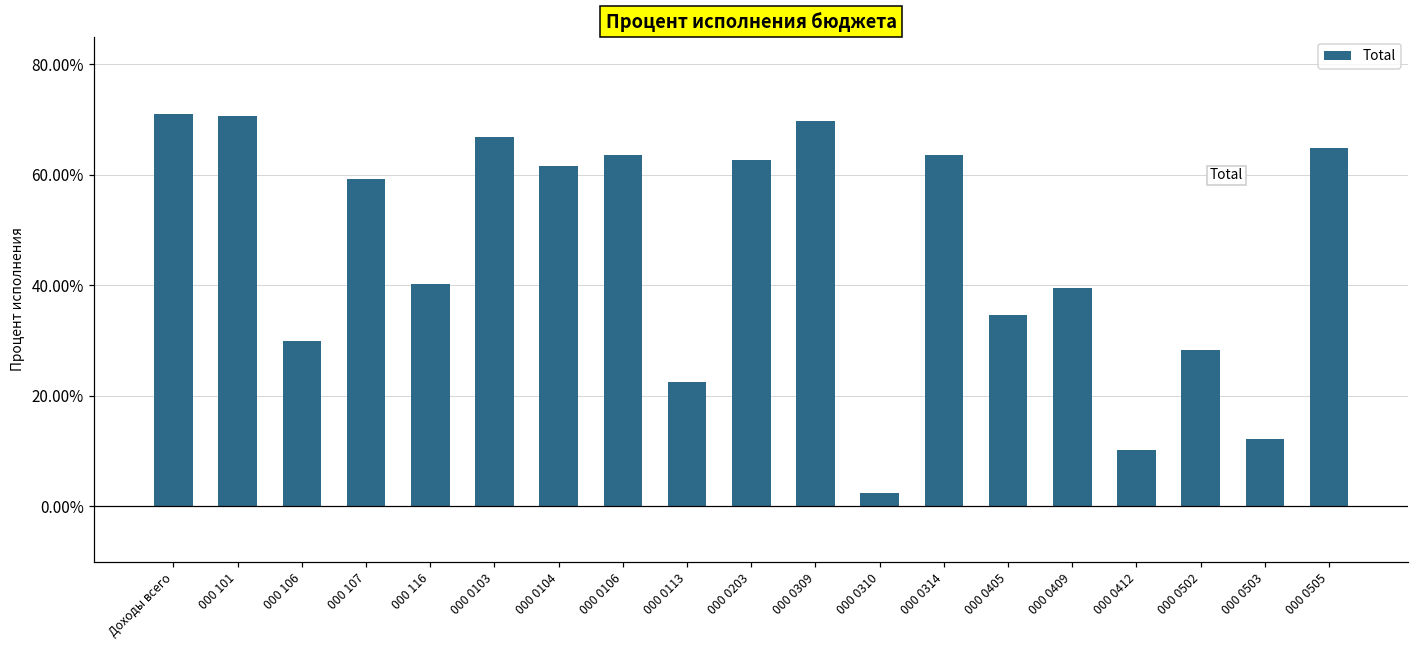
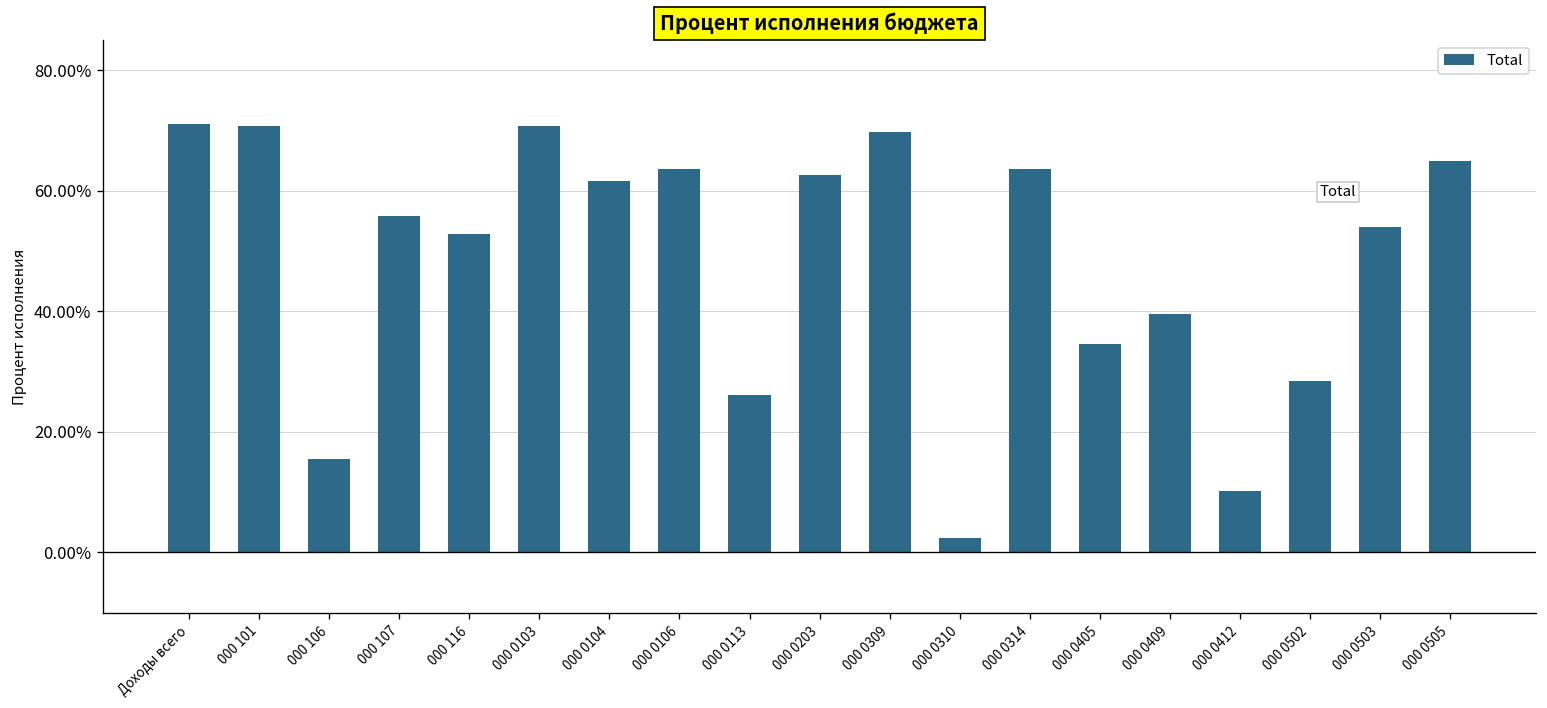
  {
    "Доходы всего": "71%",
    "000 101": "71%",
-   "000 106": "30%",
-   "000 107": "59%",
-   "000 116": "40%",
-   "000 0103": "67%",
+   "000 106": "16%",
+   "000 107": "56%",
+   "000 116": "53%",
+   "000 0103": "71%",
    "000 0104": "62%",
    "000 0106": "64%",
-   "000 0113": "22%",
+   "000 0113": "26%",
    "000 0203": "63%",
    "000 0309": "70%",
    "000 0310": "2%",
    "000 0314": "64%",
    "000 0405": "35%",
    "000 0409": "40%",
    "000 0412": "10%",
    "000 0502": "28%",
-   "000 0503": "12%",
+   "000 0503": "54%",
    "000 0505": "65%"
  }
